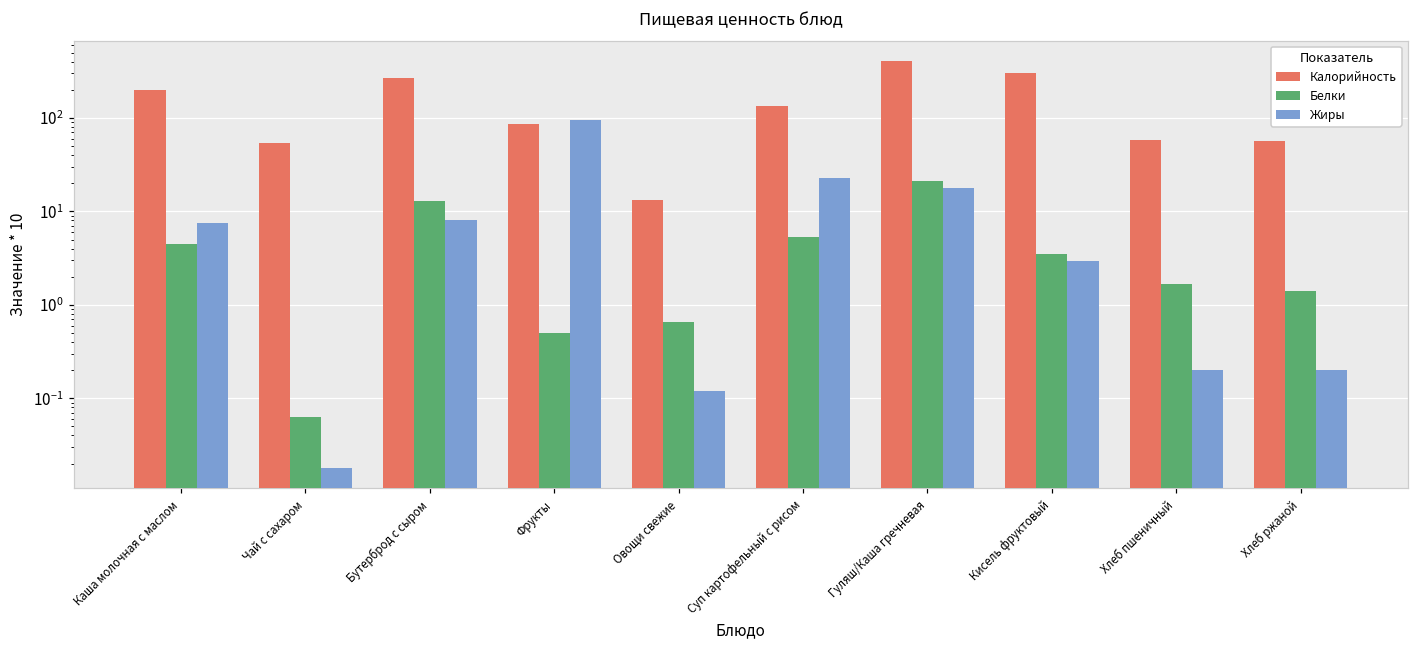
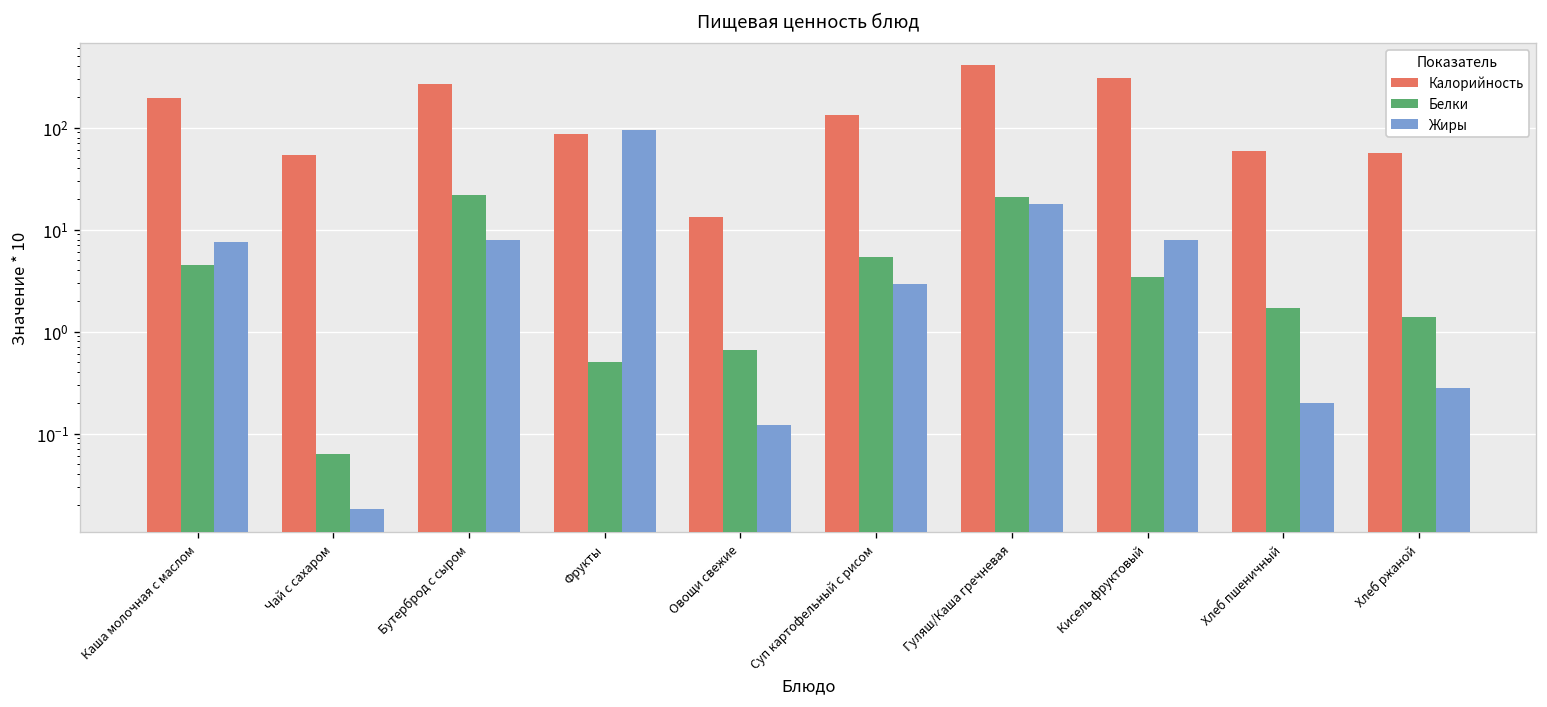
  {
    "Калорийность": {
      "Каша молочная с маслом": 200,
      "Чай с сахаром": 50,
      "Бутерброд с сыром": 270,
      "Фрукты": 90,
      "Овощи свежие": 13,
      "Суп картофельный с рисом": 130,
      "Гуляш/Каша гречневая": 400,
      "Кисель фруктовый": 310,
      "Хлеб пшеничный": 60,
      "Хлеб ржаной": 60
    },
    "Белки": {
      "Каша молочная с маслом": 5,
      "Чай с сахаром": 0.06,
-     "Бутерброд с сыром": 13,
+     "Бутерброд с сыром": 22,
      "Фрукты": 0.5,
      "Овощи свежие": 0.7,
      "Суп картофельный с рисом": 5,
      "Гуляш/Каша гречневая": 21,
      "Кисель фруктовый": 3.5,
      "Хлеб пшеничный": 1.7,
      "Хлеб ржаной": 1.4
    },
    "Жиры": {
      "Каша молочная с маслом": 8,
      "Чай с сахаром": 0.018,
      "Бутерброд с сыром": 8,
      "Фрукты": 90,
      "Овощи свежие": 0.12,
-     "Суп картофельный с рисом": 23,
+     "Суп картофельный с рисом": 3.0,
      "Гуляш/Каша гречневая": 18,
-     "Кисель фруктовый": 2.9,
+     "Кисель фруктовый": 8,
      "Хлеб пшеничный": 0.20,
-     "Хлеб ржаной": 0.20
+     "Хлеб ржаной": 0.28
    }
  }
